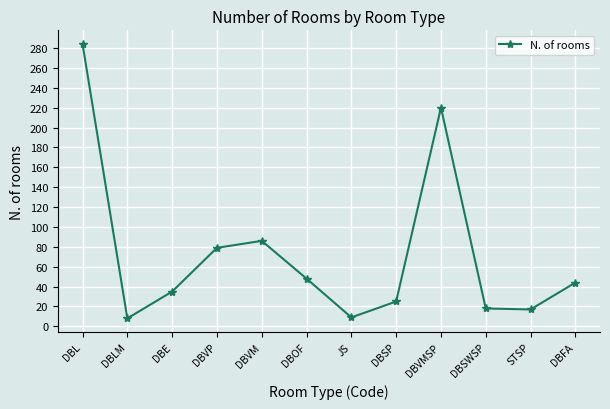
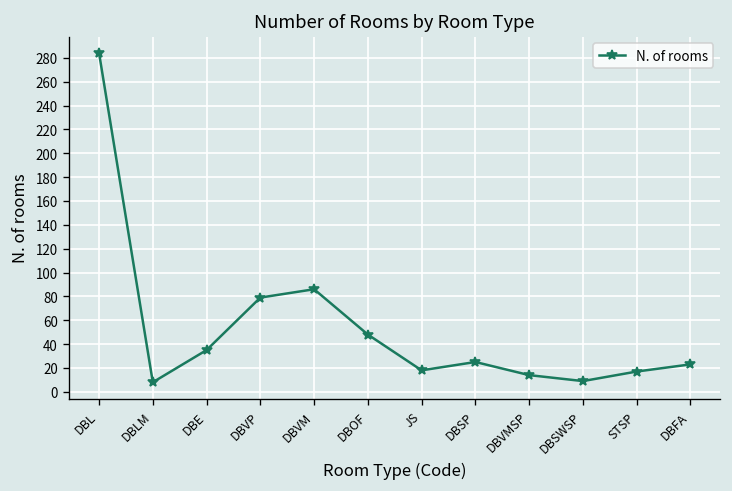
  {
    "DBL": 280,
    "DBLM": 10,
    "DBE": 40,
    "DBVP": 80,
    "DBVM": 90,
    "DBOF": 50,
-   "JS": 10,
+   "JS": 20,
    "DBSP": 30,
-   "DBVMSP": 220,
-   "DBSWSP": 20,
+   "DBVMSP": 10,
+   "DBSWSP": 10,
    "STSP": 20,
-   "DBFA": 40
+   "DBFA": 20
  }
